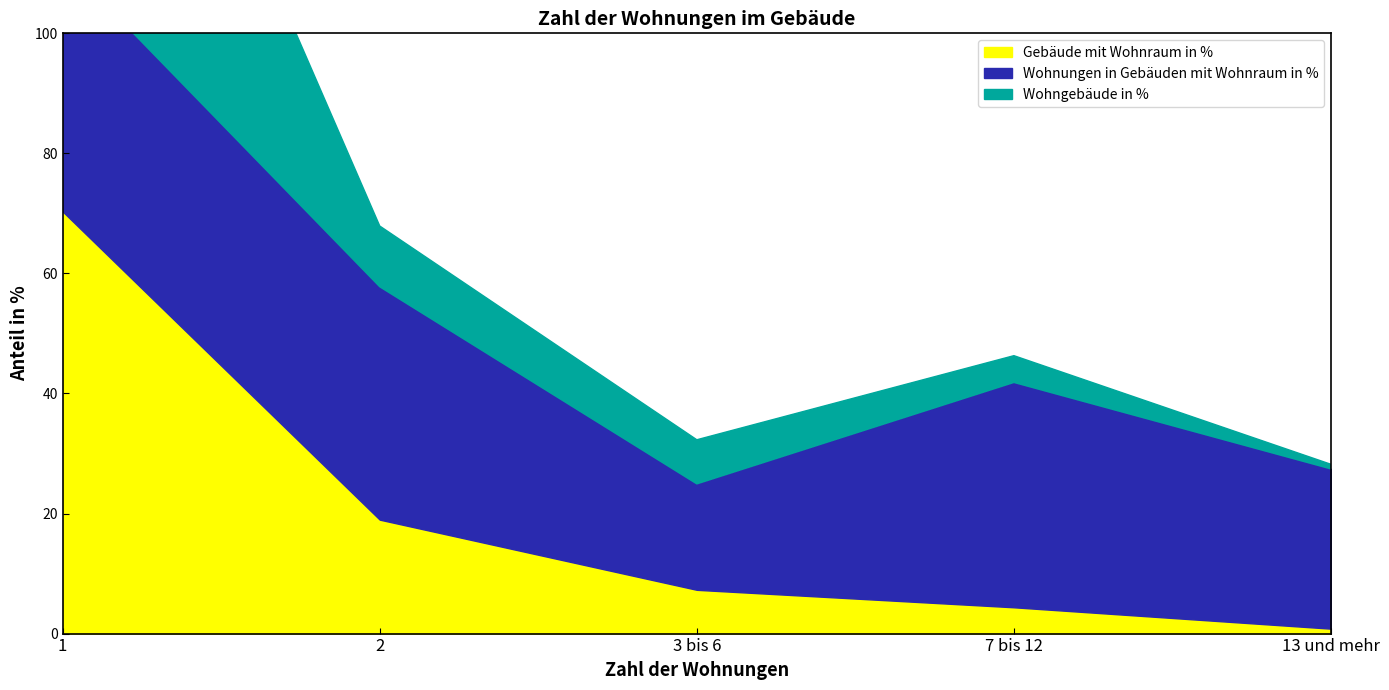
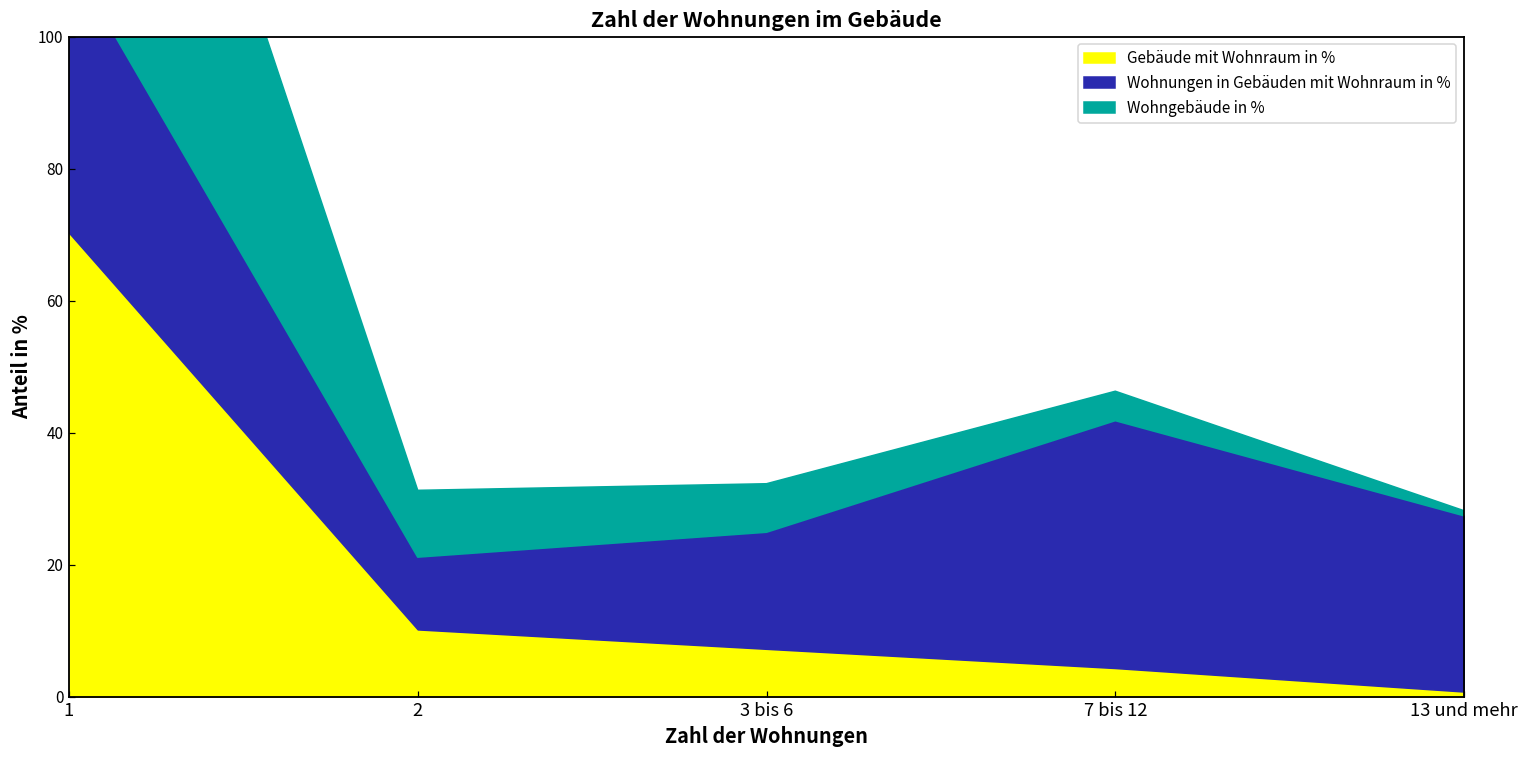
  {
    "Gebäude mit Wohnraum in %": {
      "1": 70,
-     "2": 19,
+     "2": 10,
      "3 bis 6": 7,
      "7 bis 12": 4,
      "13 und mehr": 1
    },
    "Wohnungen in Gebäuden mit Wohnraum in %": {
-     "2": 39,
+     "2": 11,
      "3 bis 6": 25,
      "7 bis 12": 42,
      "13 und mehr": 27
    },
    "Wohngebäude in %": {
      "2": 10,
      "3 bis 6": 7,
      "7 bis 12": 4,
      "13 und mehr": 1
    }
  }
